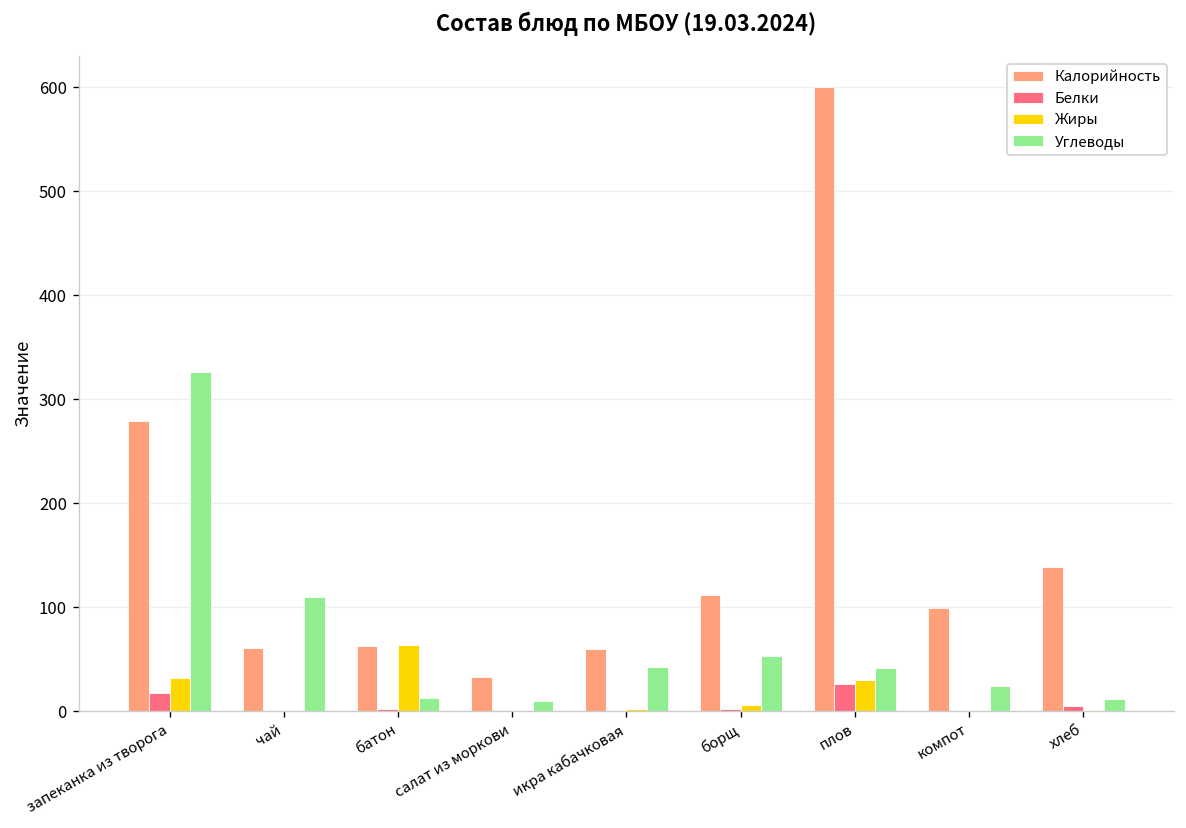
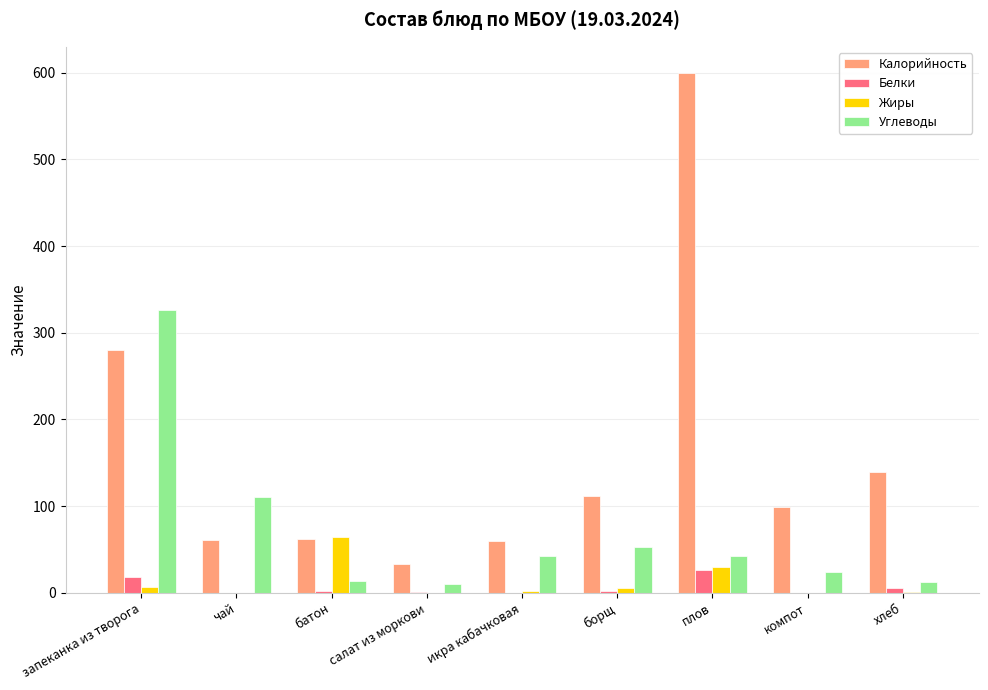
  {
    "Жиры": {
-     "запеканка из творога": 30,
+     "запеканка из творога": 10,
      "чай": 0,
      "батон": 60,
      "салат из моркови": 0,
      "борщ": 10,
      "плов": 30,
      "компот": 0
    },
    "Углеводы": {
      "запеканка из творога": 330,
      "чай": 110,
      "батон": 10,
      "салат из моркови": 10,
      "икра кабачковая": 40,
      "борщ": 50,
      "плов": 40,
      "компот": 20,
      "хлеб": 10
    }
  }
